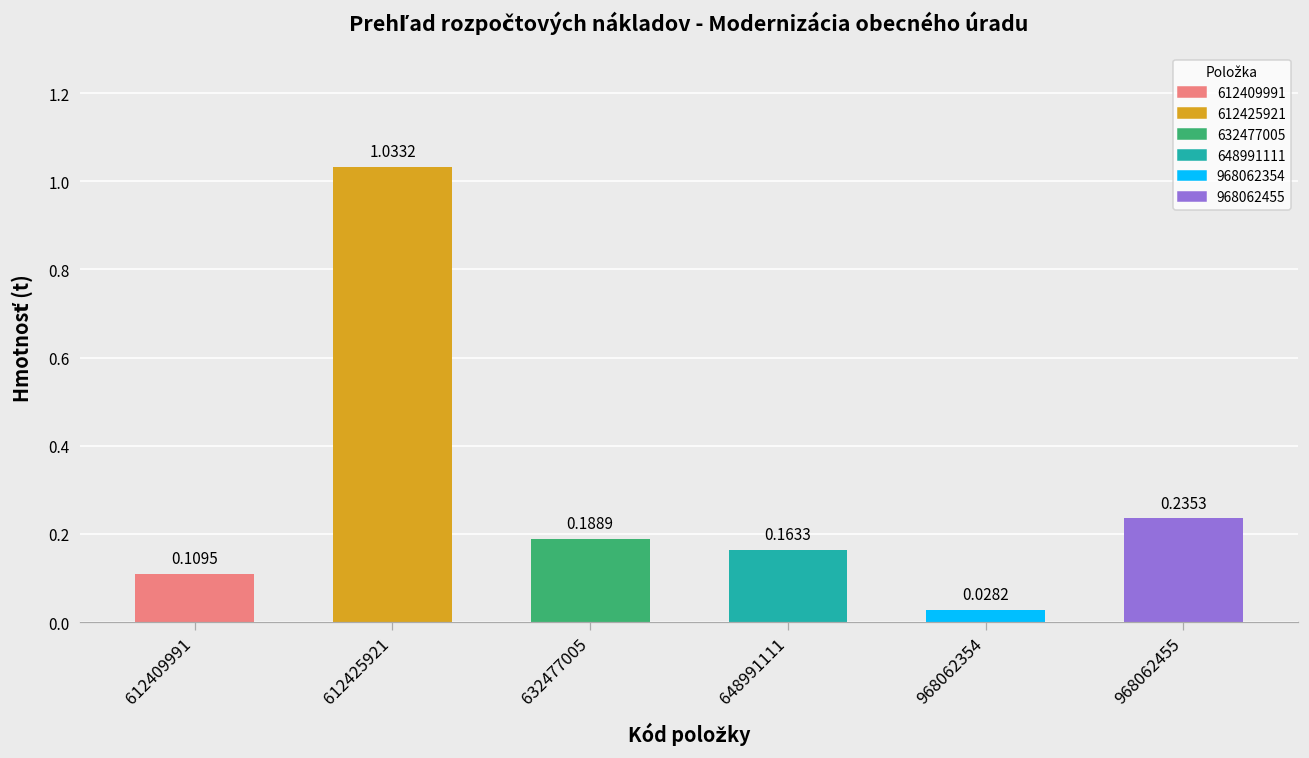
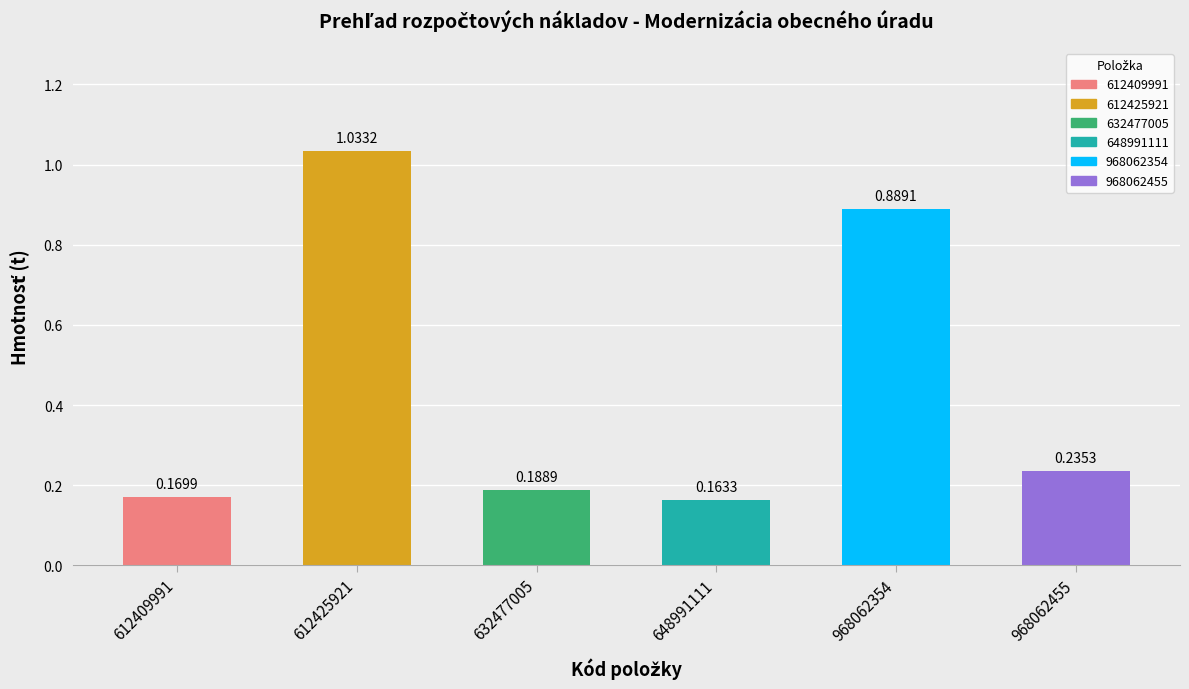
  {
-   "612409991": 0.1095,
+   "612409991": 0.1699,
    "612425921": 1.0332,
    "632477005": 0.1889,
    "648991111": 0.1633,
-   "968062354": 0.0282,
+   "968062354": 0.8891,
    "968062455": 0.2353
  }
